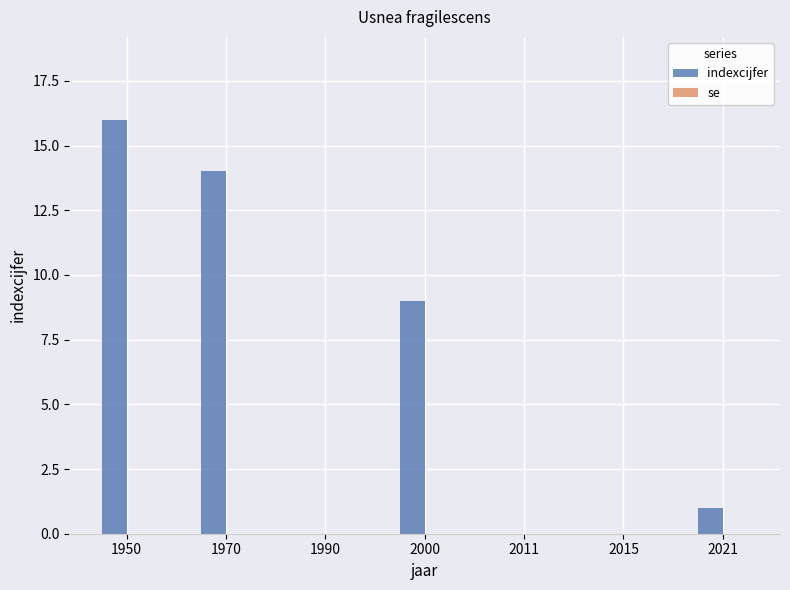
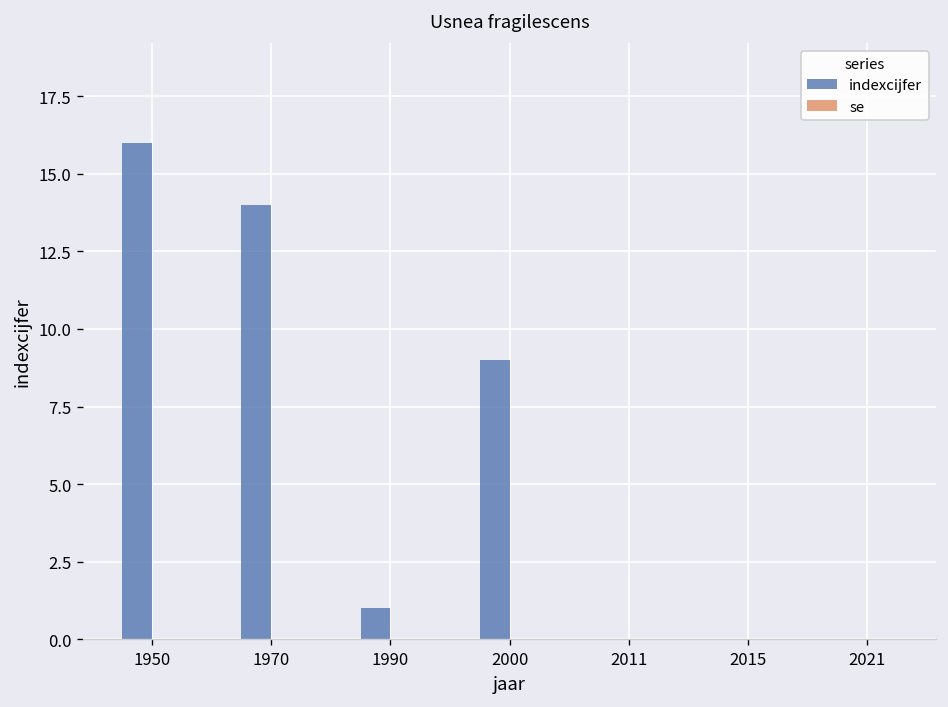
  {
    "indexcijfer": {
      "1950": 16,
      "1970": 14,
-     "1990": 0,
+     "1990": 1,
      "2000": 9,
      "2011": 0,
      "2015": 0,
-     "2021": 1
+     "2021": 0
    },
    "se": {
      "1950": 0,
      "1970": 0,
      "1990": 0,
      "2000": 0,
      "2011": 0,
      "2015": 0,
      "2021": 0
    }
  }
